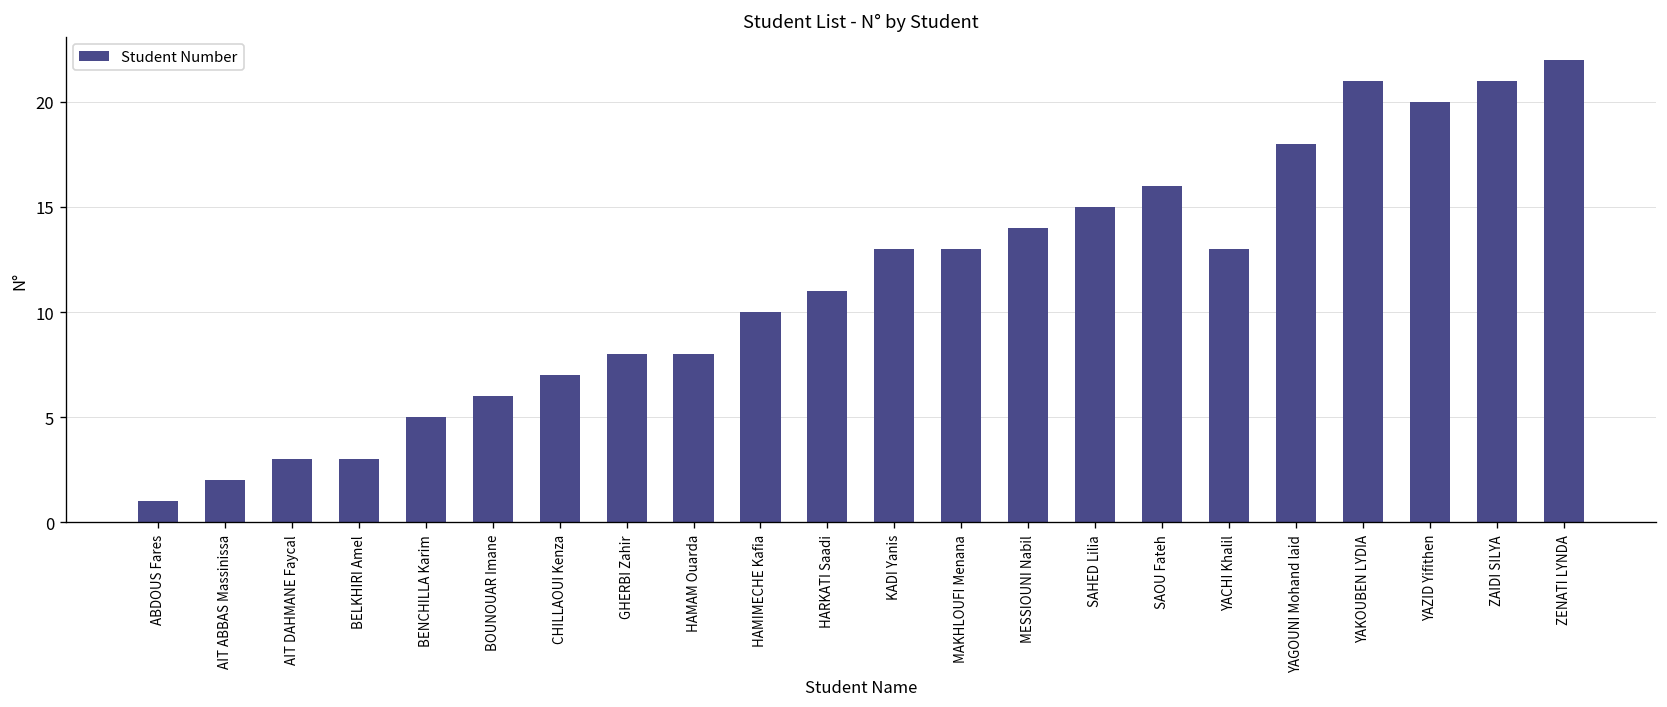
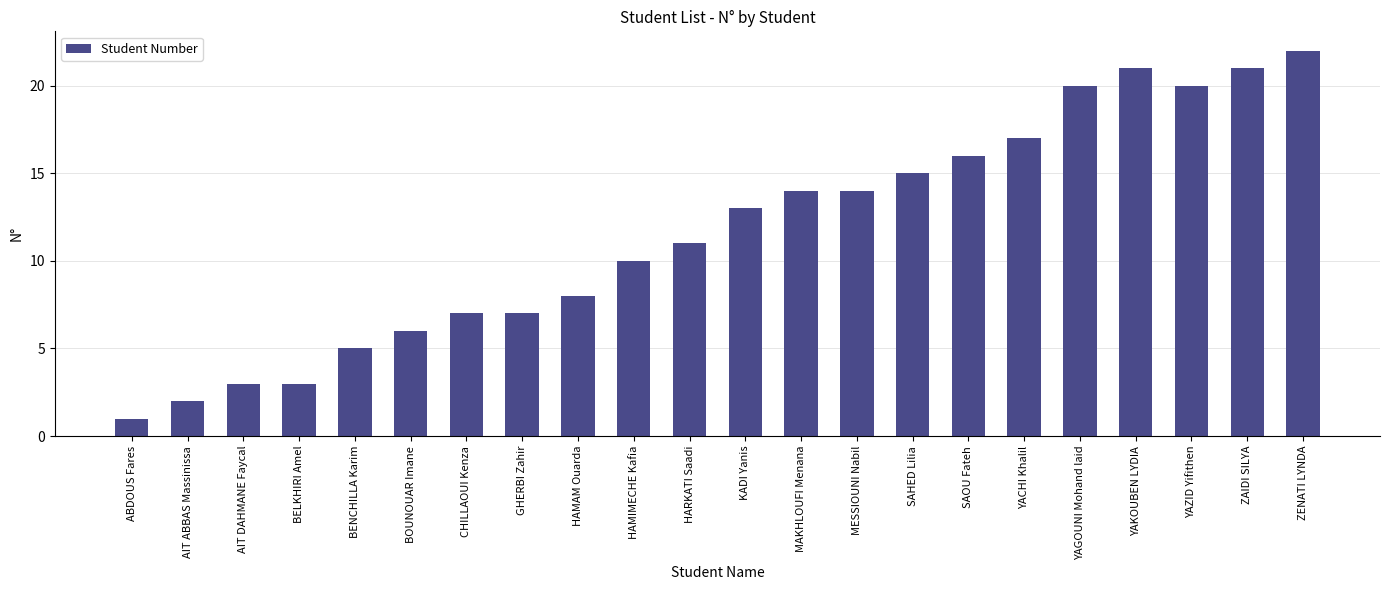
  {
    "ABDOUS Fares": 1,
    "AIT ABBAS Massinissa": 2,
    "AIT DAHMANE Faycal": 3,
    "BELKHIRI Amel": 3,
    "BENCHILLA Karim": 5,
    "BOUNOUAR Imane": 6,
    "CHILLAOUI Kenza": 7,
-   "GHERBI Zahir": 8,
+   "GHERBI Zahir": 7,
    "HAMAM Ouarda": 8,
    "HAMIMECHE Kafia": 10,
    "HARKATI Saadi": 11,
    "KADI Yanis": 13,
-   "MAKHLOUFI Menana": 13,
+   "MAKHLOUFI Menana": 14,
    "MESSIOUNI Nabil": 14,
    "SAHED Lilia": 15,
    "SAOU Fateh": 16,
-   "YACHI Khalil": 13,
-   "YAGOUNI Mohand laid": 18,
+   "YACHI Khalil": 17,
+   "YAGOUNI Mohand laid": 20,
    "YAKOUBEN LYDIA": 21,
    "YAZID Yifithen": 20,
    "ZAIDI SILYA": 21,
    "ZENATI LYNDA": 22
  }
